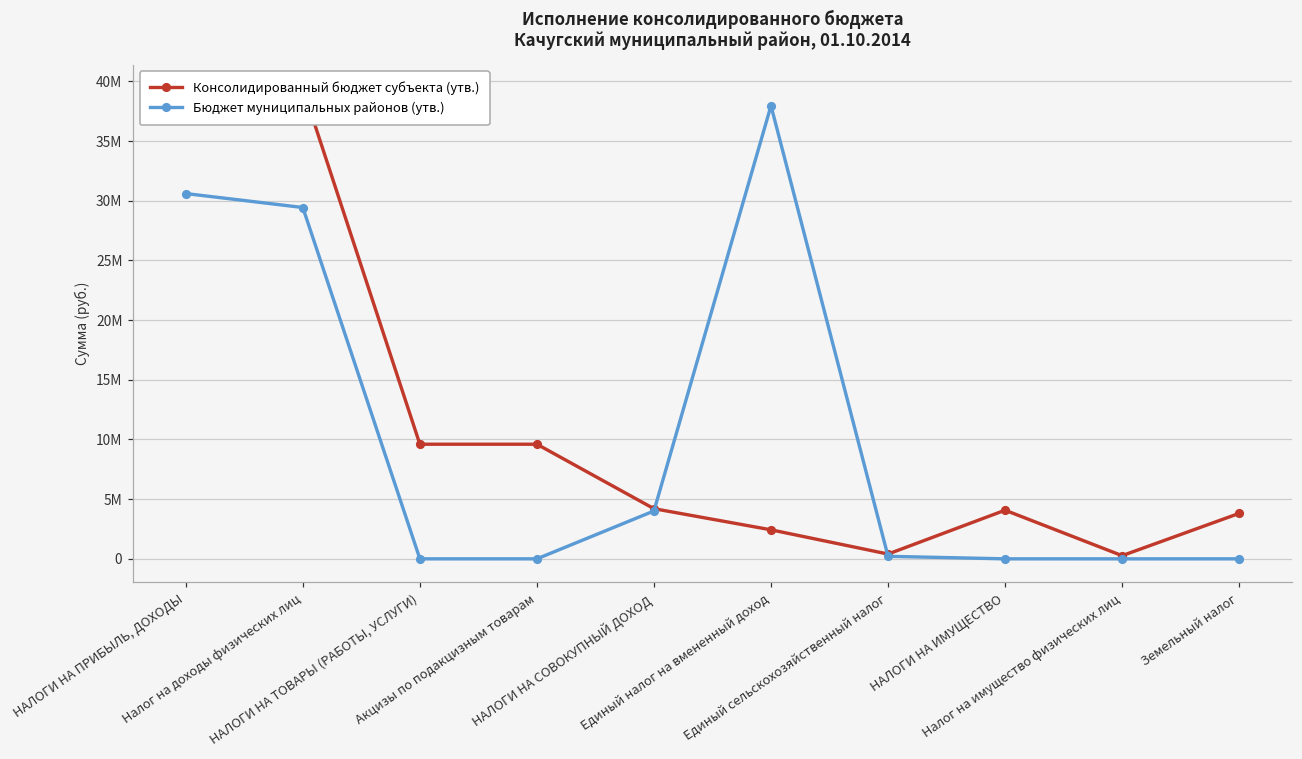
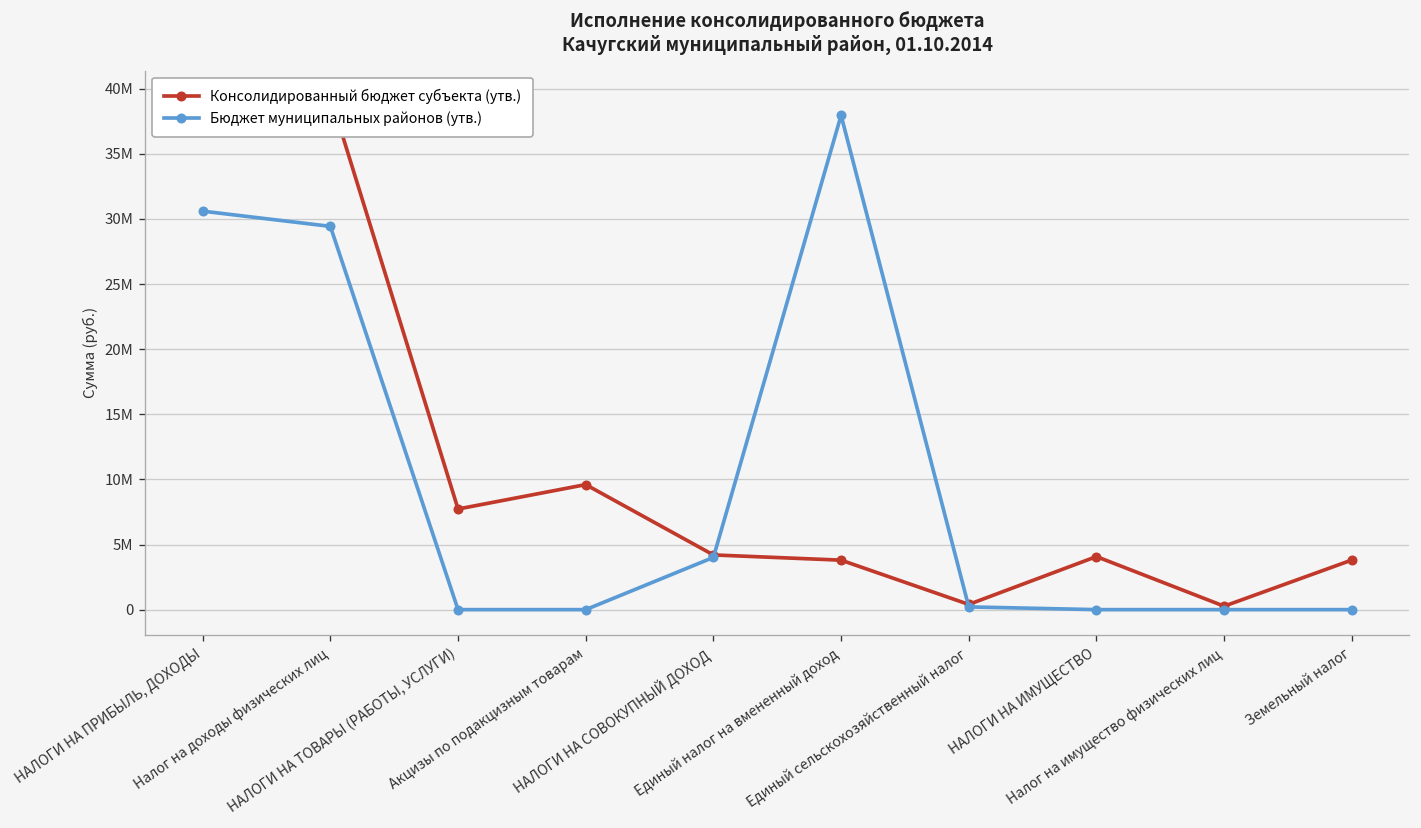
  {
    "Консолидированный бюджет субъекта (утв.)": {
-     "НАЛОГИ НА ТОВАРЫ (РАБОТЫ, УСЛУГИ)": "9.6М",
+     "НАЛОГИ НА ТОВАРЫ (РАБОТЫ, УСЛУГИ)": "7.7М",
      "Акцизы по подакцизным товарам": "9.6М",
-     "Единый налог на вмененный доход": "2.4М",
+     "Единый налог на вмененный доход": "3.8М",
      "НАЛОГИ НА ИМУЩЕСТВО": "4.1М",
      "Налог на имущество физических лиц": "0.3М",
      "Земельный налог": "3.8М"
    },
    "Бюджет муниципальных районов (утв.)": {
      "НАЛОГИ НА ПРИБЫЛЬ, ДОХОДЫ": "30.6М",
      "Налог на доходы физических лиц": "29.4М",
      "НАЛОГИ НА ТОВАРЫ (РАБОТЫ, УСЛУГИ)": "0.0М",
      "Акцизы по подакцизным товарам": "0.0М",
      "Единый налог на вмененный доход": "38.0М",
      "НАЛОГИ НА ИМУЩЕСТВО": "0.0М",
      "Налог на имущество физических лиц": "0.0М",
      "Земельный налог": "0.0М"
    }
  }
